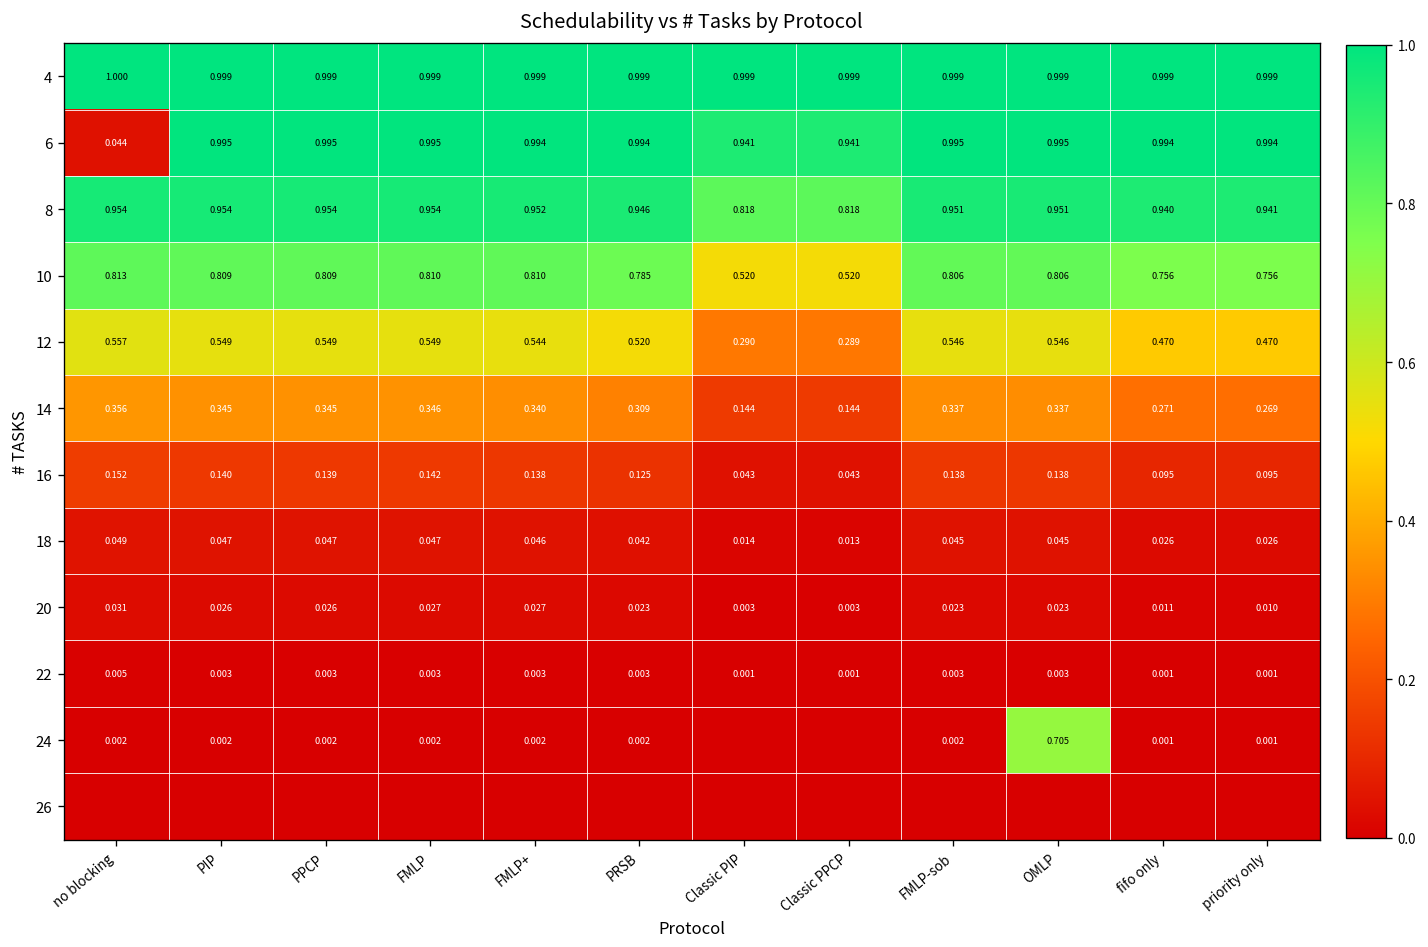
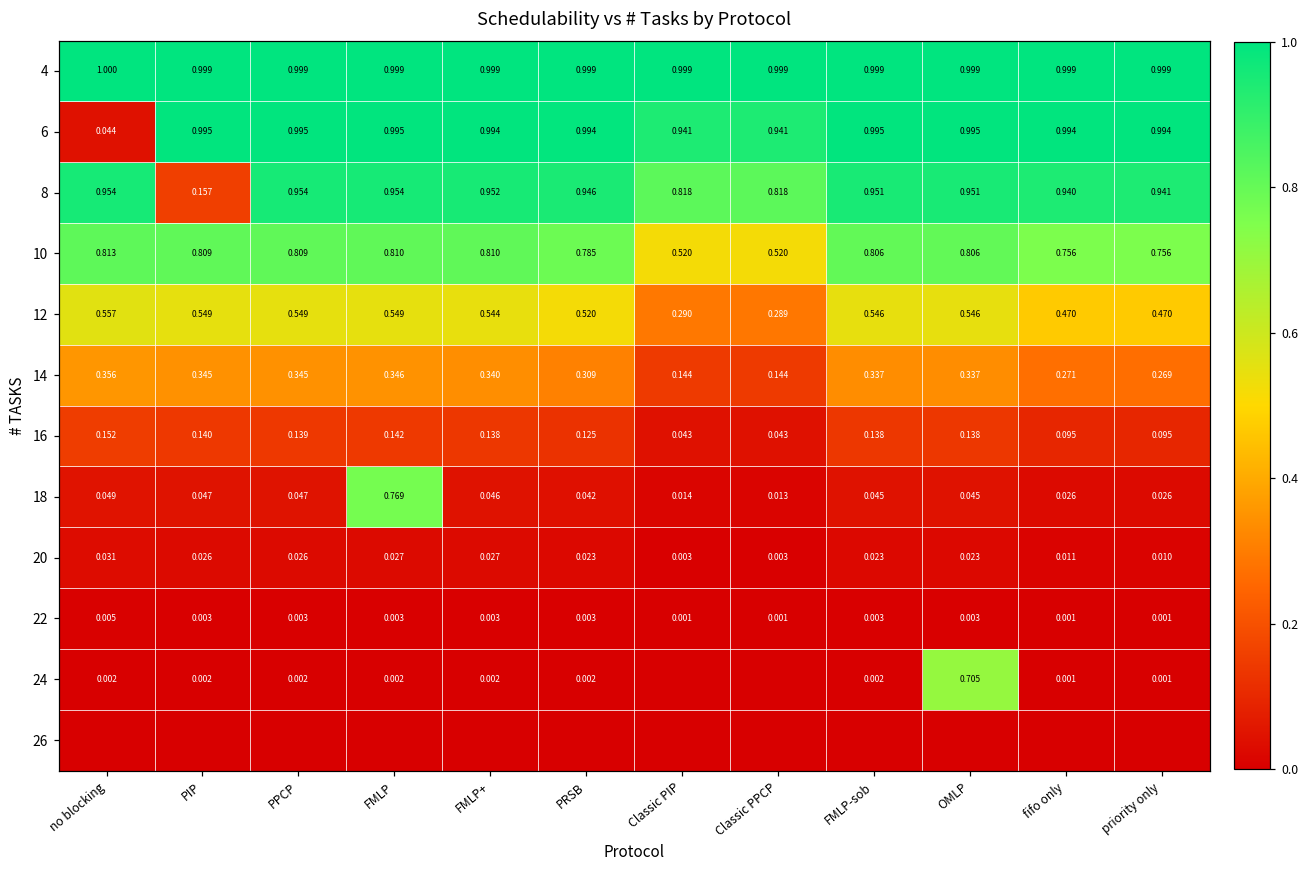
  {
    "4": {
      "no blocking": 1.000,
      "PIP": 0.999,
      "PPCP": 0.999,
      "FMLP": 0.999,
      "FMLP+": 0.999,
      "PRSB": 0.999,
      "Classic PIP": 0.999,
      "Classic PPCP": 0.999,
      "FMLP-sob": 0.999,
      "OMLP": 0.999,
      "fifo only": 0.999,
      "priority only": 0.999
    },
    "6": {
      "no blocking": 0.044,
      "PIP": 0.995,
      "PPCP": 0.995,
      "FMLP": 0.995,
      "FMLP+": 0.994,
      "PRSB": 0.994,
      "Classic PIP": 0.941,
      "Classic PPCP": 0.941,
      "FMLP-sob": 0.995,
      "OMLP": 0.995,
      "fifo only": 0.994,
      "priority only": 0.994
    },
    "8": {
      "no blocking": 0.954,
-     "PIP": 0.954,
+     "PIP": 0.157,
      "PPCP": 0.954,
      "FMLP": 0.954,
      "FMLP+": 0.952,
      "PRSB": 0.946,
      "Classic PIP": 0.818,
      "Classic PPCP": 0.818,
      "FMLP-sob": 0.951,
      "OMLP": 0.951,
      "fifo only": 0.940,
      "priority only": 0.941
    },
    "10": {
      "no blocking": 0.813,
      "PIP": 0.809,
      "PPCP": 0.809,
      "FMLP": 0.810,
      "FMLP+": 0.810,
      "PRSB": 0.785,
      "Classic PIP": 0.520,
      "Classic PPCP": 0.520,
      "FMLP-sob": 0.806,
      "OMLP": 0.806,
      "fifo only": 0.756,
      "priority only": 0.756
    },
    "12": {
      "no blocking": 0.557,
      "PIP": 0.549,
      "PPCP": 0.549,
      "FMLP": 0.549,
      "FMLP+": 0.544,
      "PRSB": 0.520,
      "Classic PIP": 0.290,
      "Classic PPCP": 0.289,
      "FMLP-sob": 0.546,
      "OMLP": 0.546,
      "fifo only": 0.470,
      "priority only": 0.470
    },
    "14": {
      "no blocking": 0.356,
      "PIP": 0.345,
      "PPCP": 0.345,
      "FMLP": 0.346,
      "FMLP+": 0.340,
      "PRSB": 0.309,
      "Classic PIP": 0.144,
      "Classic PPCP": 0.144,
      "FMLP-sob": 0.337,
      "OMLP": 0.337,
      "fifo only": 0.271,
      "priority only": 0.269
    },
    "16": {
      "no blocking": 0.152,
      "PIP": 0.140,
      "PPCP": 0.139,
      "FMLP": 0.142,
      "FMLP+": 0.138,
      "PRSB": 0.125,
      "Classic PIP": 0.043,
      "Classic PPCP": 0.043,
      "FMLP-sob": 0.138,
      "OMLP": 0.138,
      "fifo only": 0.095,
      "priority only": 0.095
    },
    "18": {
      "no blocking": 0.049,
      "PIP": 0.047,
      "PPCP": 0.047,
-     "FMLP": 0.047,
+     "FMLP": 0.769,
      "FMLP+": 0.046,
      "PRSB": 0.042,
      "Classic PIP": 0.014,
      "Classic PPCP": 0.013,
      "FMLP-sob": 0.045,
      "OMLP": 0.045,
      "fifo only": 0.026,
      "priority only": 0.026
    },
    "20": {
      "no blocking": 0.031,
      "PIP": 0.026,
      "PPCP": 0.026,
      "FMLP": 0.027,
      "FMLP+": 0.027,
      "PRSB": 0.023,
      "Classic PIP": 0.003,
      "Classic PPCP": 0.003,
      "FMLP-sob": 0.023,
      "OMLP": 0.023,
      "fifo only": 0.011,
      "priority only": 0.010
    },
    "22": {
      "no blocking": 0.005,
      "PIP": 0.003,
      "PPCP": 0.003,
      "FMLP": 0.003,
      "FMLP+": 0.003,
      "PRSB": 0.003,
      "Classic PIP": 0.001,
      "Classic PPCP": 0.001,
      "FMLP-sob": 0.003,
      "OMLP": 0.003,
      "fifo only": 0.001,
      "priority only": 0.001
    },
    "24": {
      "no blocking": 0.002,
      "PIP": 0.002,
      "PPCP": 0.002,
      "FMLP": 0.002,
      "FMLP+": 0.002,
      "PRSB": 0.002,
      "FMLP-sob": 0.002,
      "OMLP": 0.705,
      "fifo only": 0.001,
      "priority only": 0.001
    }
  }
